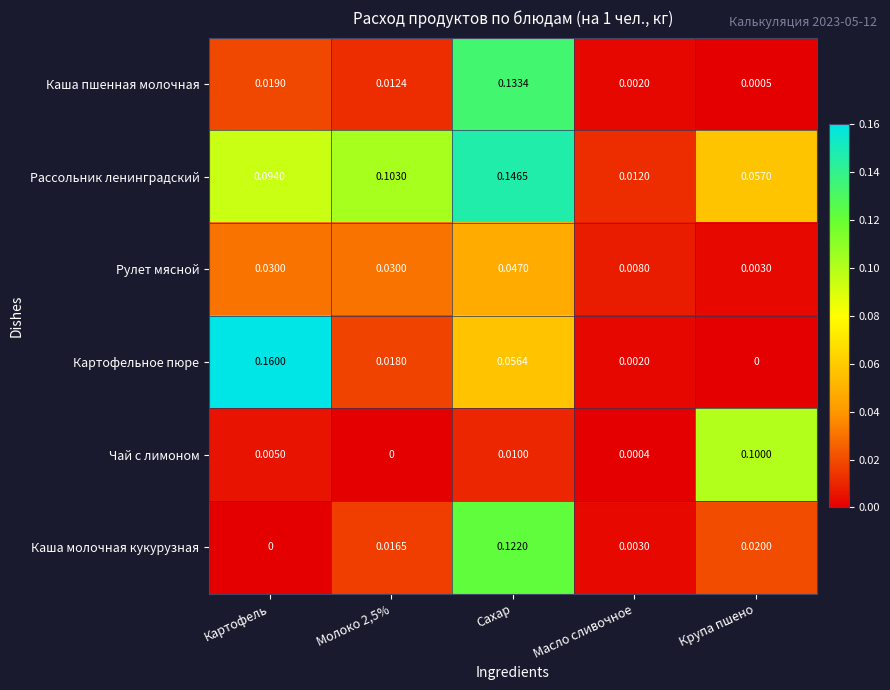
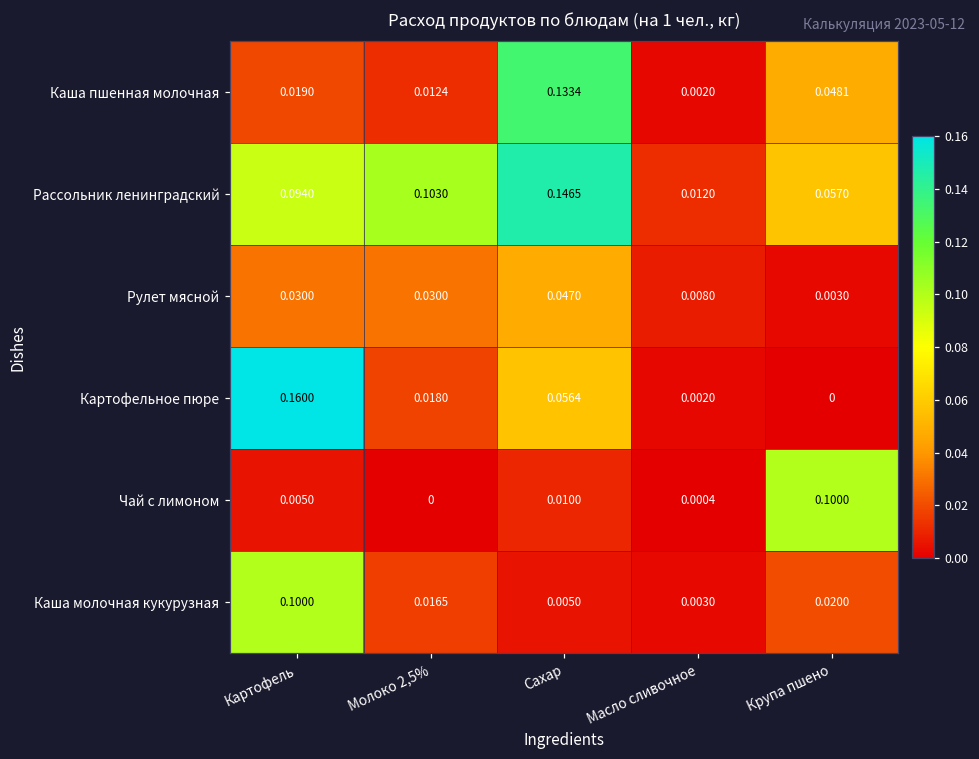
  {
    "Каша пшенная молочная": {
      "Картофель": 0.0190,
      "Молоко 2,5%": 0.0124,
      "Сахар": 0.1334,
      "Масло сливочное": 0.0020,
-     "Крупа пшено": 0.0005
+     "Крупа пшено": 0.0481
    },
    "Рассольник ленинградский": {
      "Картофель": 0.0940,
      "Молоко 2,5%": 0.1030,
      "Сахар": 0.1465,
      "Масло сливочное": 0.0120,
      "Крупа пшено": 0.0570
    },
    "Рулет мясной": {
      "Картофель": 0.0300,
      "Молоко 2,5%": 0.0300,
      "Сахар": 0.0470,
      "Масло сливочное": 0.0080,
      "Крупа пшено": 0.0030
    },
    "Картофельное пюре": {
      "Картофель": 0.1600,
      "Молоко 2,5%": 0.0180,
      "Сахар": 0.0564,
      "Масло сливочное": 0.0020,
      "Крупа пшено": 0
    },
    "Чай с лимоном": {
      "Картофель": 0.0050,
      "Молоко 2,5%": 0,
      "Сахар": 0.0100,
      "Масло сливочное": 0.0004,
      "Крупа пшено": 0.1000
    },
    "Каша молочная кукурузная": {
-     "Картофель": 0,
+     "Картофель": 0.1000,
      "Молоко 2,5%": 0.0165,
-     "Сахар": 0.1220,
+     "Сахар": 0.0050,
      "Масло сливочное": 0.0030,
      "Крупа пшено": 0.0200
    }
  }
